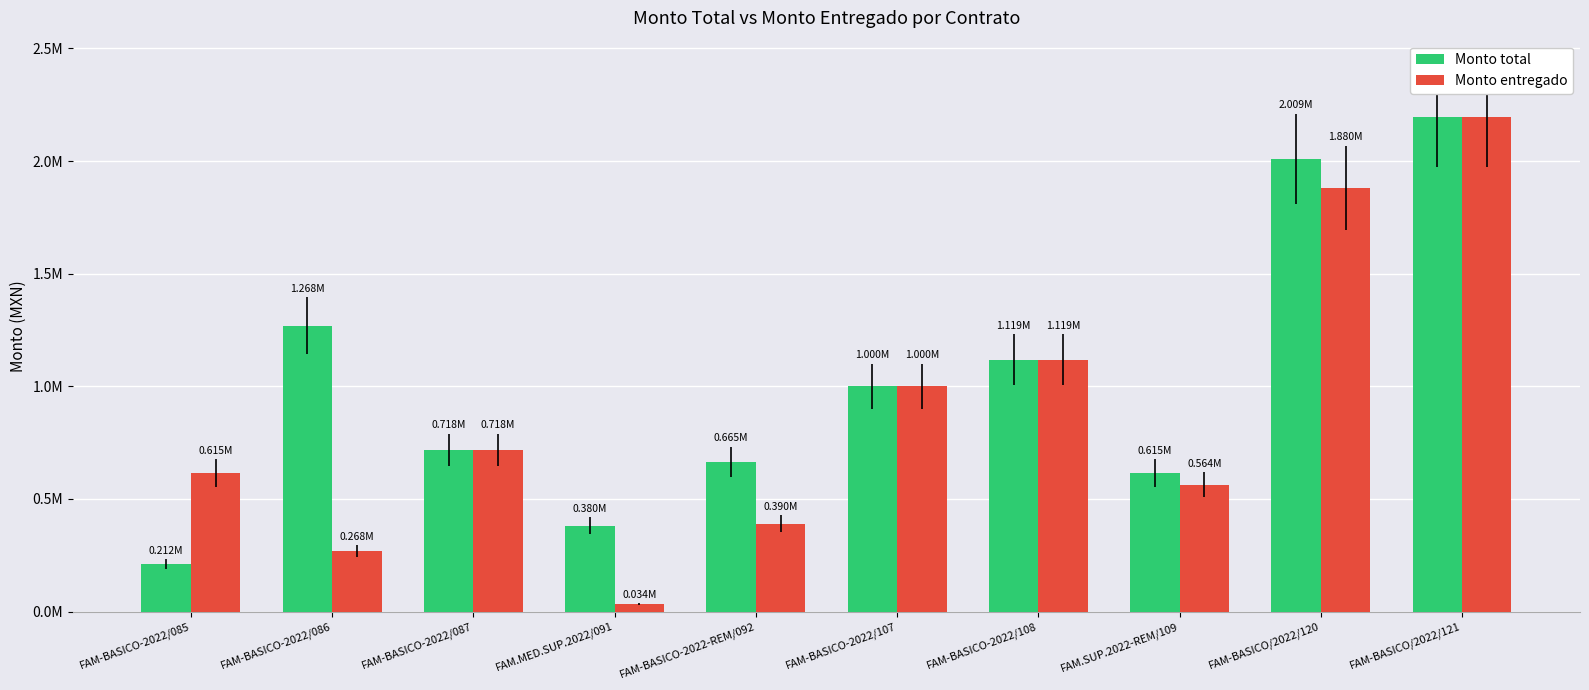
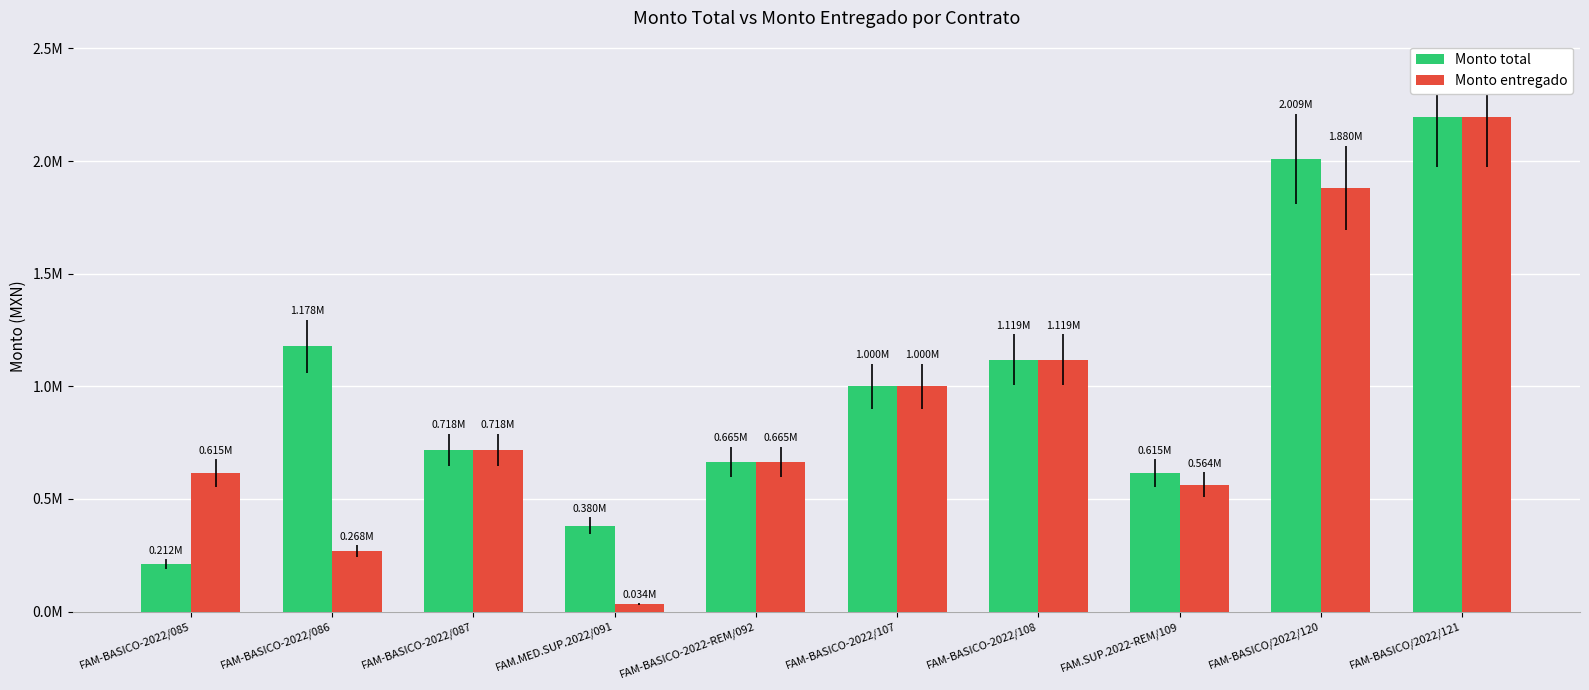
  {
    "Monto total": {
      "FAM-BASICO-2022/085": "0.212M",
-     "FAM-BASICO-2022/086": "1.268M",
+     "FAM-BASICO-2022/086": "1.178M",
      "FAM-BASICO-2022/087": "0.718M",
      "FAM.MED.SUP.2022/091": "0.380M",
      "FAM-BASICO-2022-REM/092": "0.665M",
      "FAM.SUP.2022-REM/109": "0.615M"
    },
    "Monto entregado": {
      "FAM-BASICO-2022/085": "0.615M",
      "FAM-BASICO-2022/086": "0.268M",
      "FAM-BASICO-2022/087": "0.718M",
      "FAM.MED.SUP.2022/091": "0.034M",
-     "FAM-BASICO-2022-REM/092": "0.390M",
+     "FAM-BASICO-2022-REM/092": "0.665M",
      "FAM.SUP.2022-REM/109": "0.564M"
    }
  }
